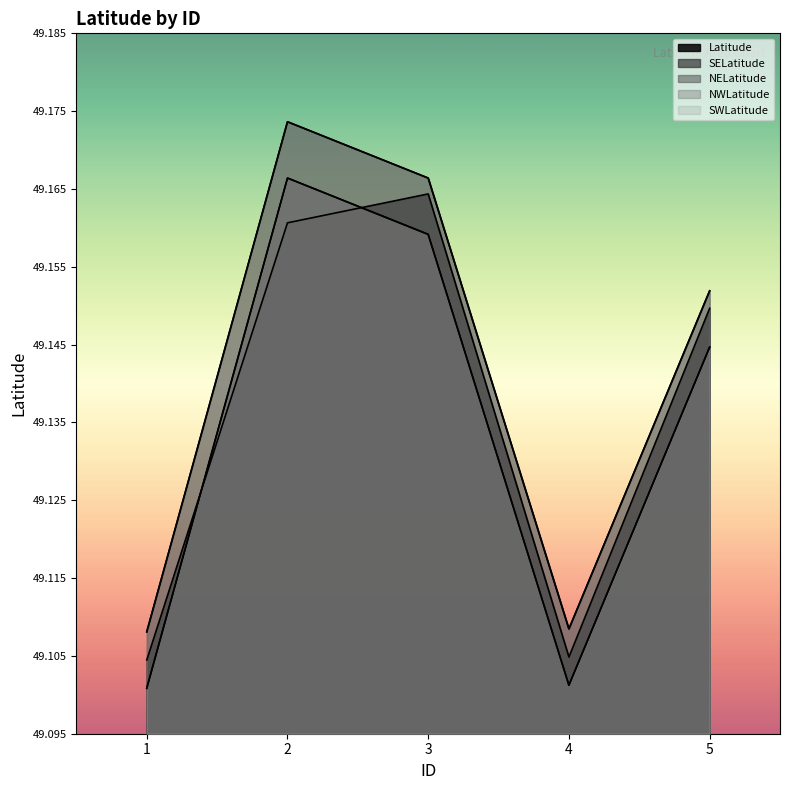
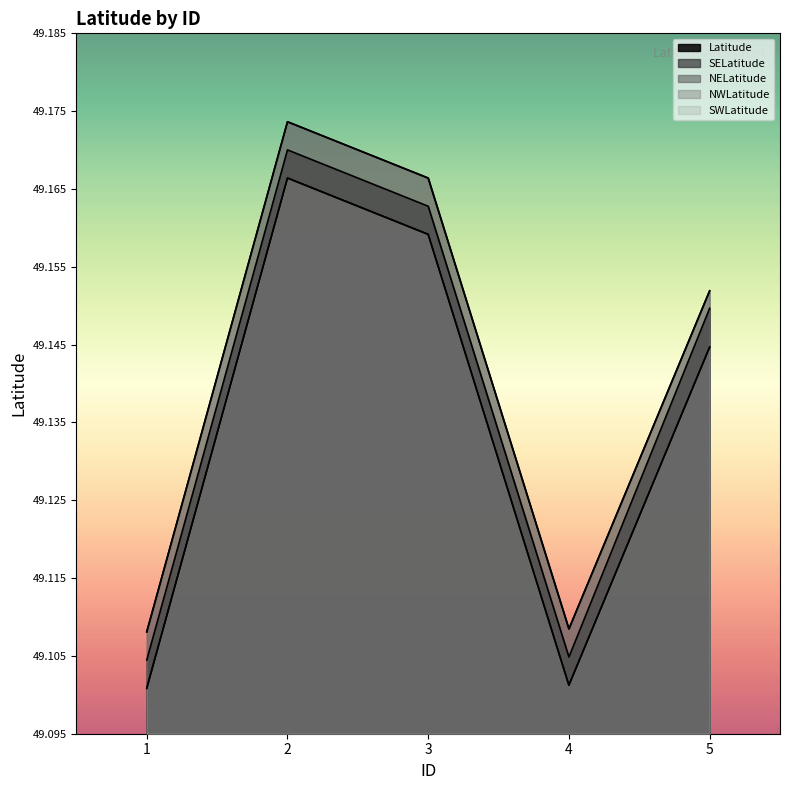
  {
    "Latitude": {
      "1": 49.104,
-     "2": 49.161,
-     "3": 49.164,
+     "2": 49.170,
+     "3": 49.163,
      "4": 49.105,
      "5": 49.150
    }
  }
